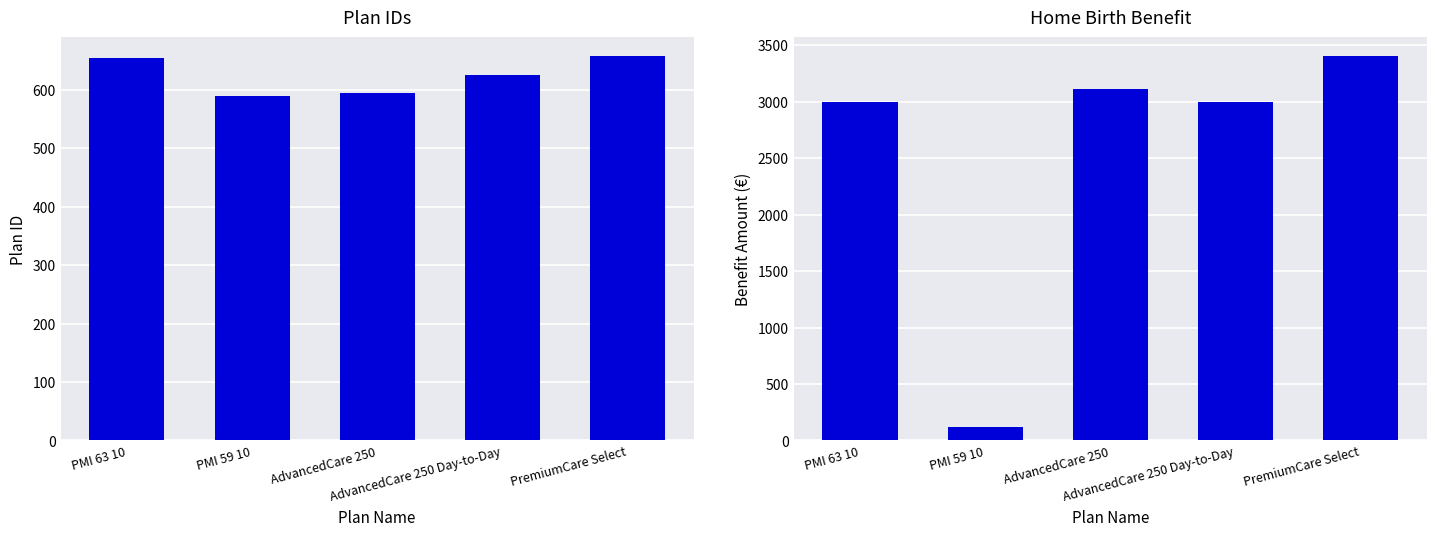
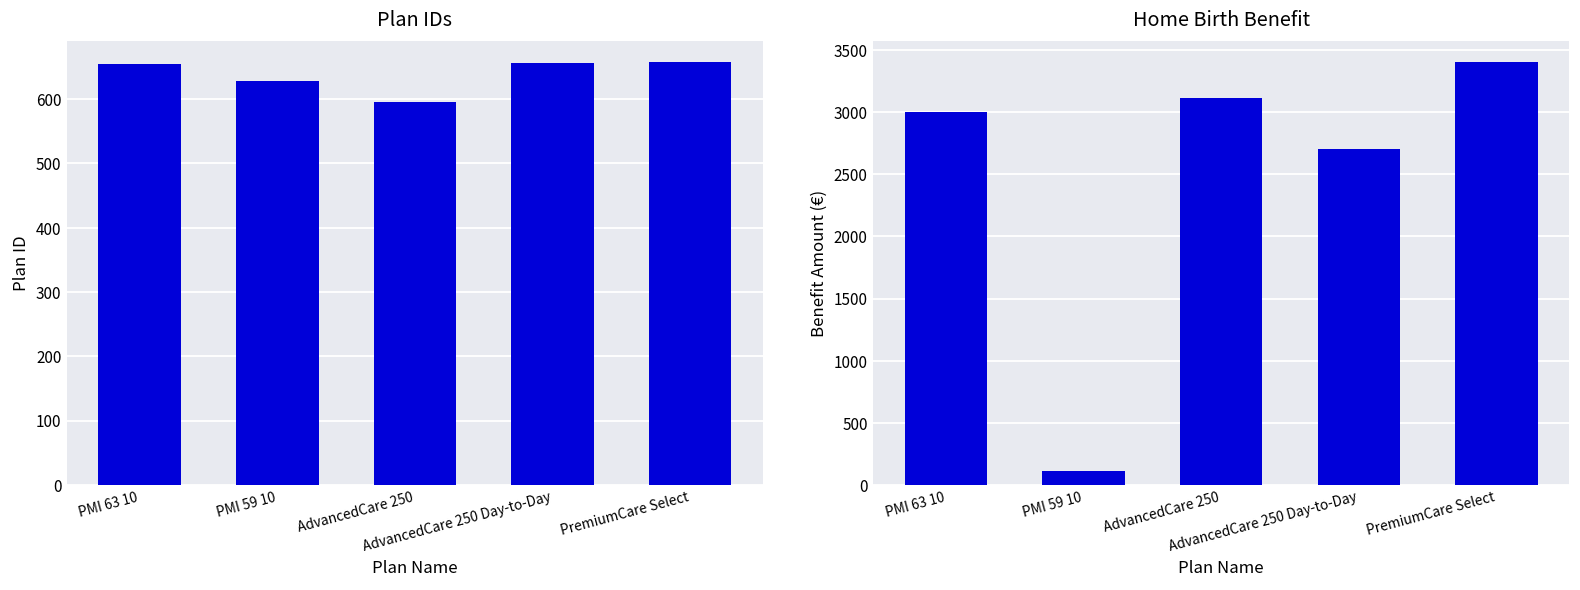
  {
    "Plan IDs": {
      "PMI 63 10": 650,
-     "PMI 59 10": 590,
+     "PMI 59 10": 630,
      "AdvancedCare 250": 600,
-     "AdvancedCare 250 Day-to-Day": 630,
+     "AdvancedCare 250 Day-to-Day": 660,
      "PremiumCare Select": 660
    },
    "Home Birth Benefit": {
      "PMI 63 10": 3000,
      "PMI 59 10": 120,
      "AdvancedCare 250": 3110,
-     "AdvancedCare 250 Day-to-Day": 3000,
+     "AdvancedCare 250 Day-to-Day": 2710,
      "PremiumCare Select": 3400
    }
  }
